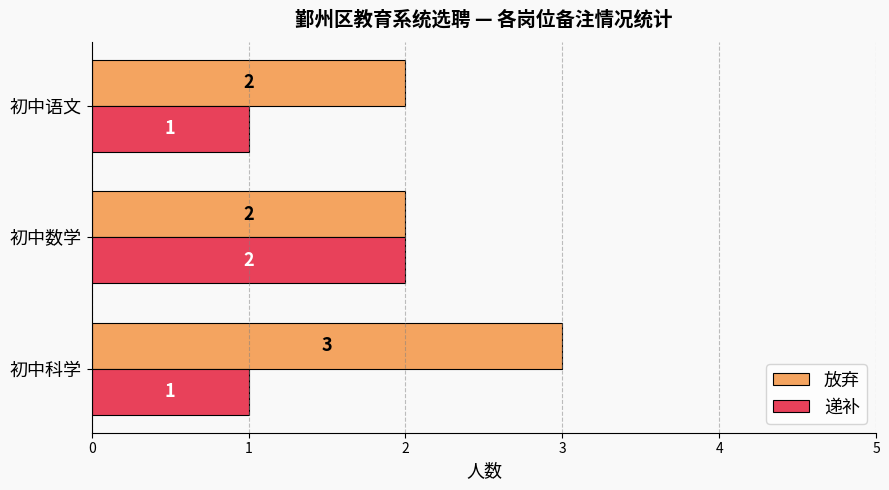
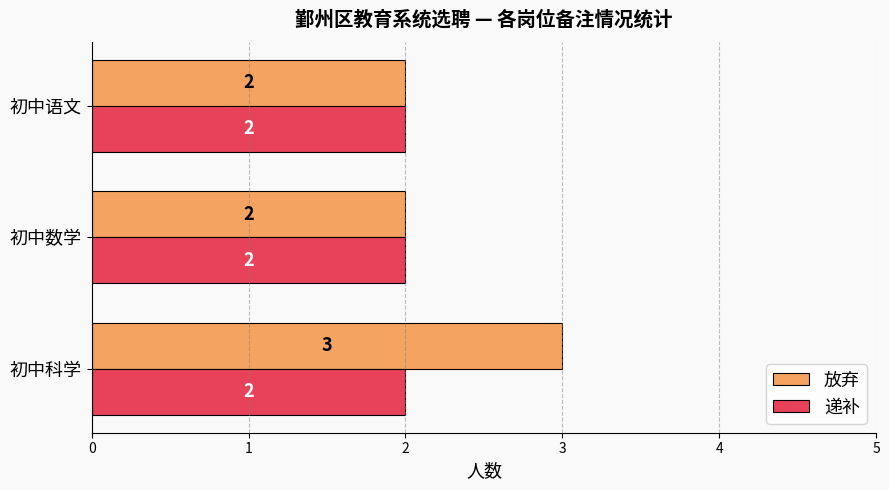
  {
    "放弃": {
      "初中语文": 2,
      "初中数学": 2,
      "初中科学": 3
    },
    "递补": {
-     "初中语文": 1,
+     "初中语文": 2,
      "初中数学": 2,
-     "初中科学": 1
+     "初中科学": 2
    }
  }
